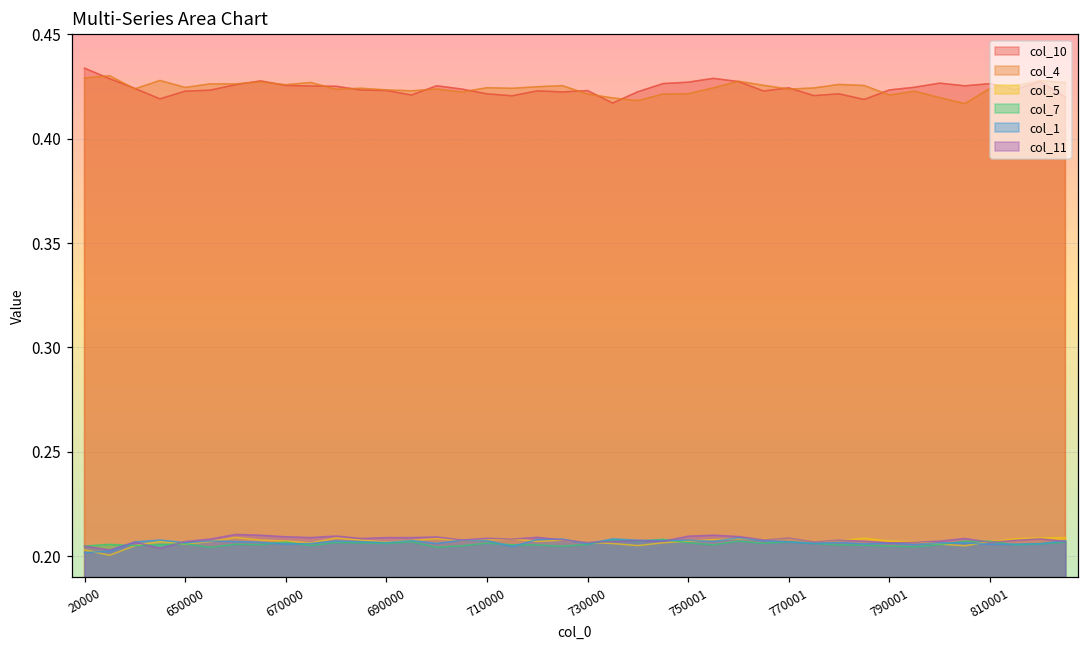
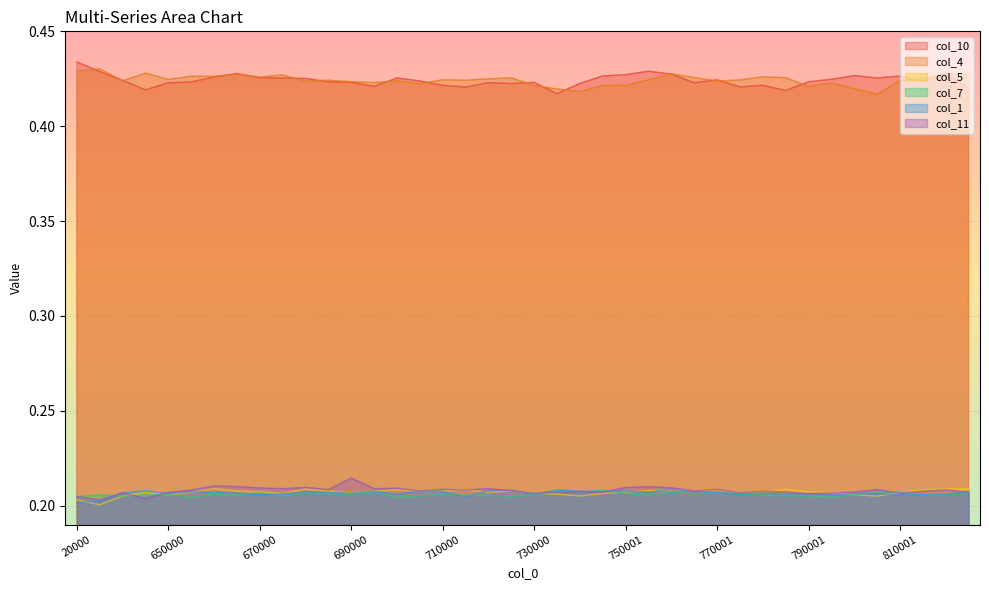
  {
    "col_7": {
      "790001": 0.205
    },
    "col_11": {
      "670000": 0.209,
-     "690000": 0.209,
+     "690000": 0.215,
      "750001": 0.210
    }
  }
